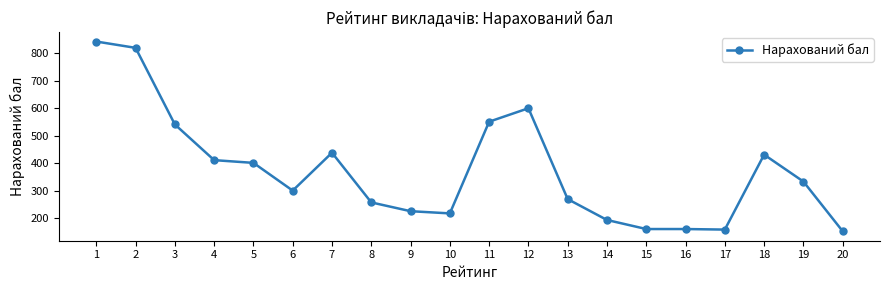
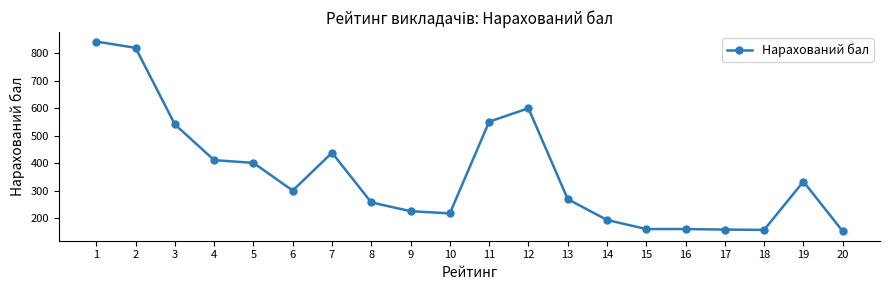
  {
    "1": 840,
    "2": 820,
    "3": 540,
    "4": 410,
    "5": 400,
    "6": 300,
    "7": 440,
    "8": 260,
    "9": 230,
    "10": 220,
    "11": 550,
    "12": 600,
    "13": 270,
    "14": 190,
    "15": 160,
    "16": 160,
    "17": 160,
-   "18": 430,
+   "18": 160,
    "19": 330,
    "20": 150
  }
